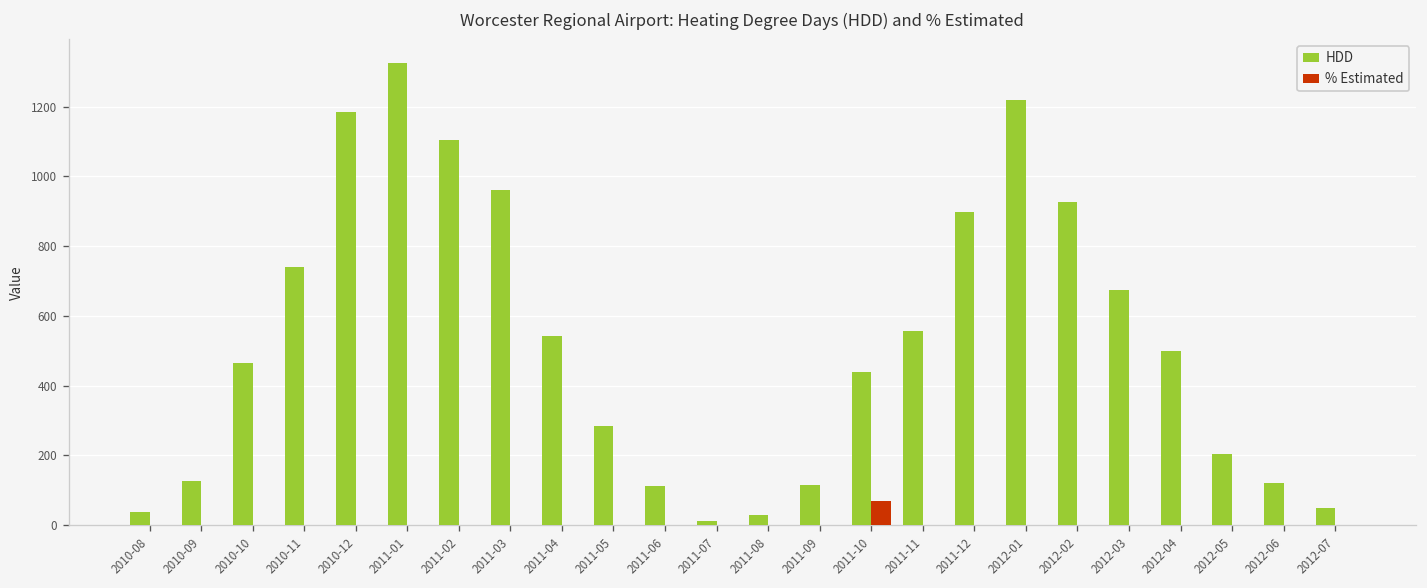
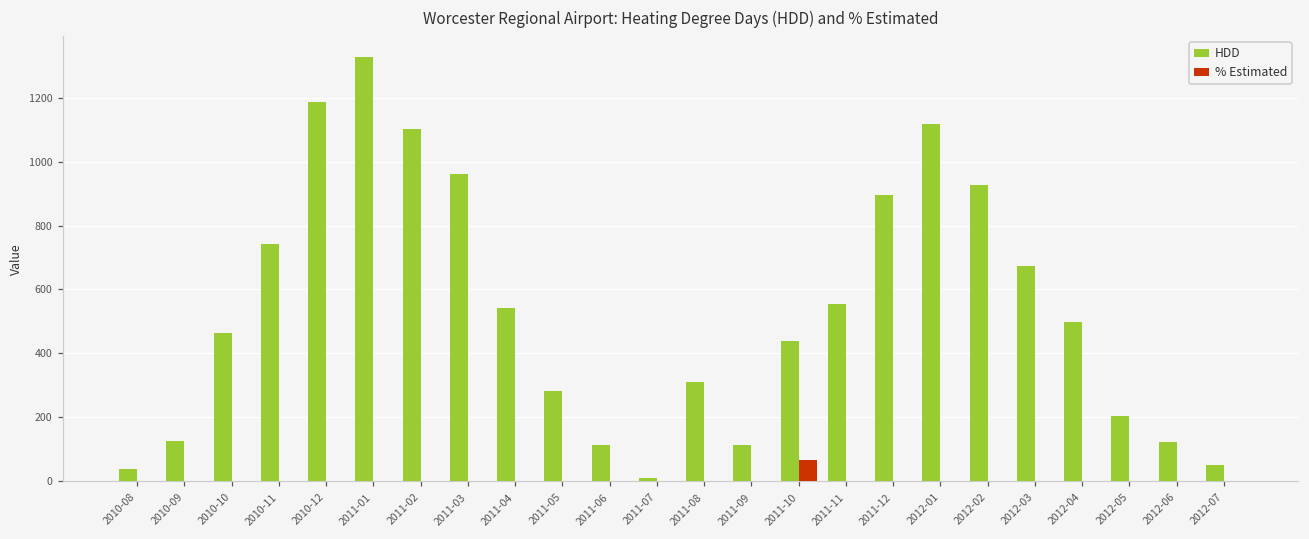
  {
    "HDD": {
      "2010-08": 40,
      "2010-09": 130,
      "2010-10": 470,
      "2010-11": 740,
      "2010-12": 1190,
      "2011-01": 1330,
      "2011-02": 1100,
      "2011-03": 960,
      "2011-04": 540,
      "2011-05": 280,
      "2011-06": 110,
      "2011-07": 10,
-     "2011-08": 30,
+     "2011-08": 310,
      "2011-09": 110,
      "2011-10": 440,
      "2011-11": 560,
      "2011-12": 900,
-     "2012-01": 1220,
+     "2012-01": 1120,
      "2012-02": 930,
      "2012-03": 680,
      "2012-04": 500,
      "2012-05": 200,
      "2012-06": 120,
      "2012-07": 50
    },
    "% Estimated": {
      "2010-09": 0,
      "2011-03": 0,
      "2011-06": 0,
      "2011-08": 0,
      "2011-10": 70,
      "2011-12": 0,
      "2012-01": 0,
      "2012-03": 0
    }
  }
